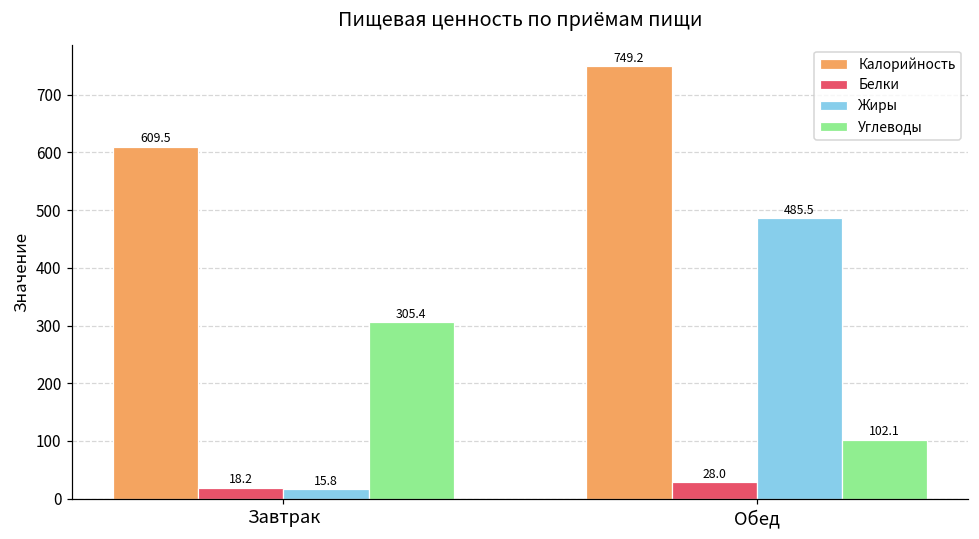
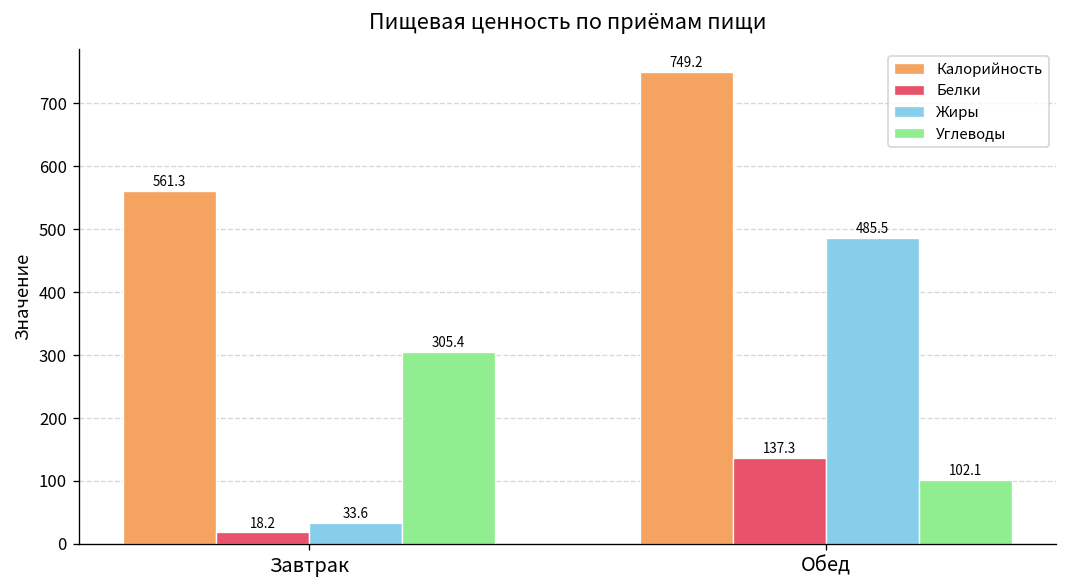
  {
    "Калорийность": {
-     "Завтрак": 609.5,
+     "Завтрак": 561.3,
      "Обед": 749.2
    },
    "Белки": {
      "Завтрак": 18.2,
-     "Обед": 28.0
+     "Обед": 137.3
    },
    "Жиры": {
-     "Завтрак": 15.8,
+     "Завтрак": 33.6,
      "Обед": 485.5
    },
    "Углеводы": {
      "Завтрак": 305.4,
      "Обед": 102.1
    }
  }
